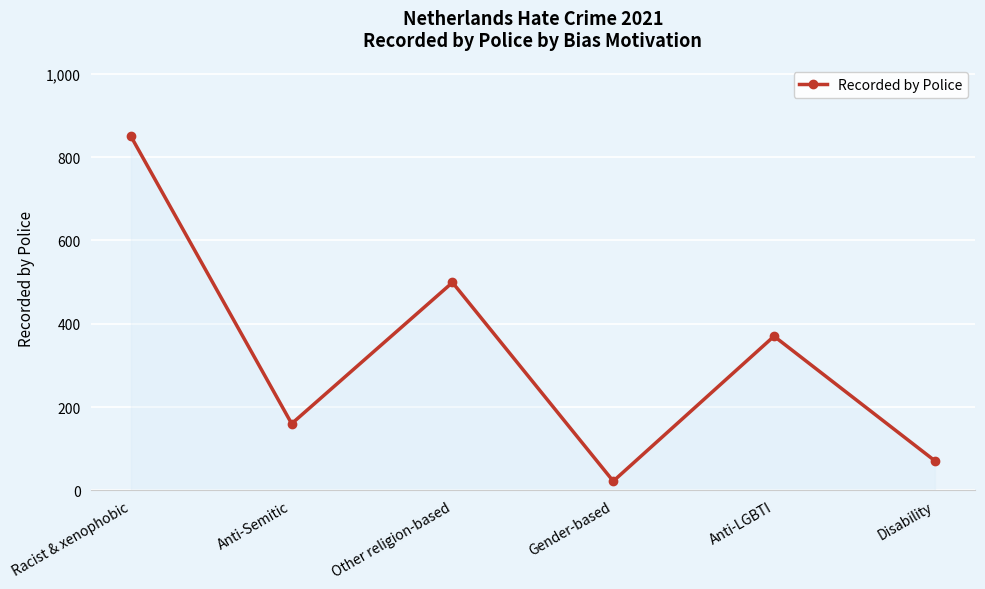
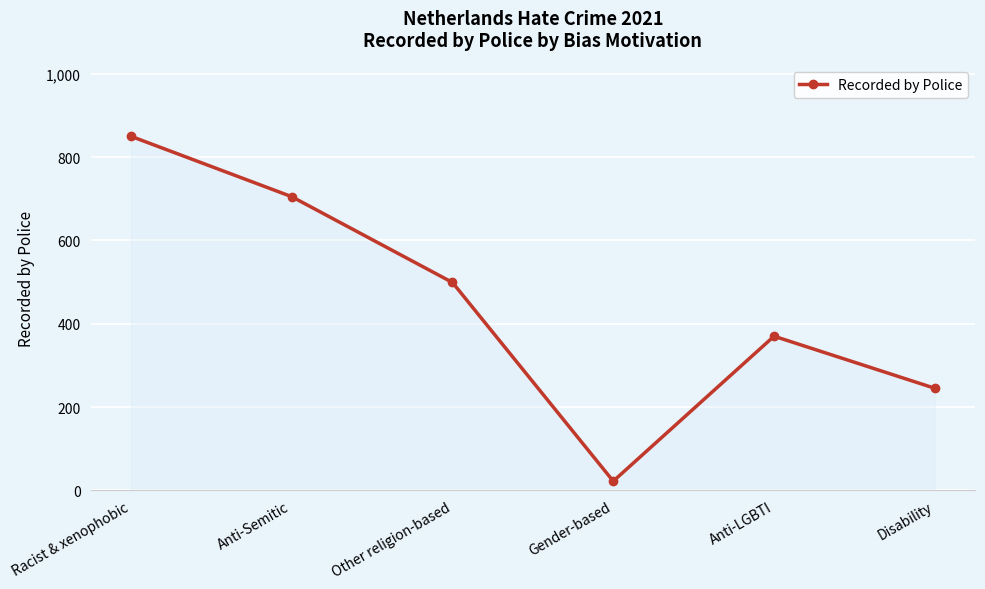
  {
    "Racist & xenophobic": 850,
-   "Anti-Semitic": 160,
+   "Anti-Semitic": 710,
    "Other religion-based": 500,
    "Gender-based": 20,
    "Anti-LGBTI": 370,
-   "Disability": 70
+   "Disability": 250
  }
